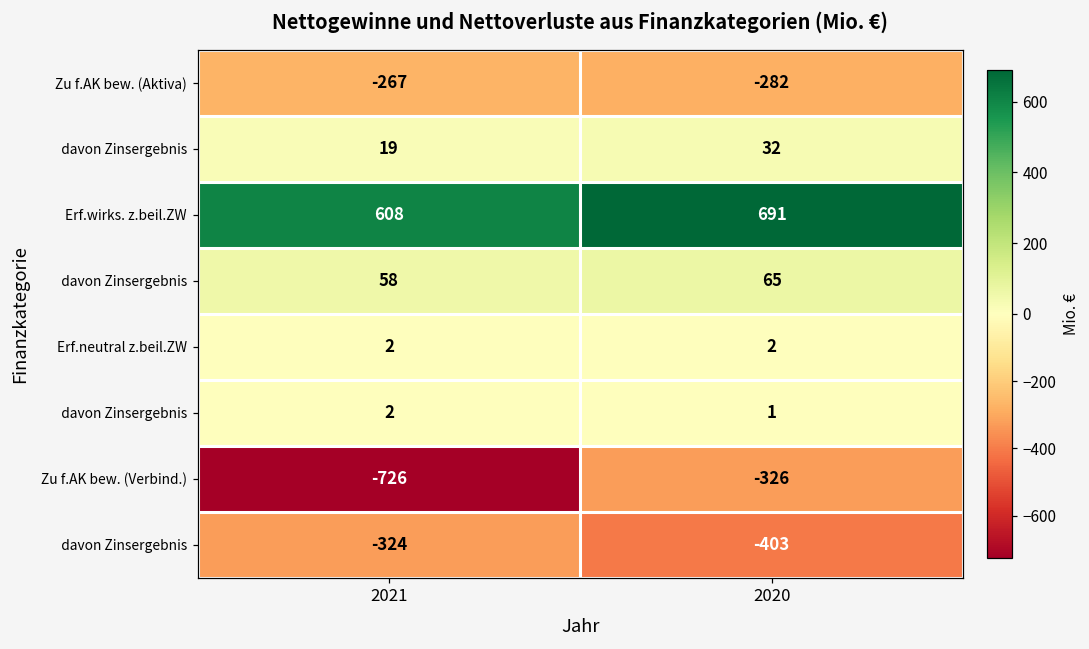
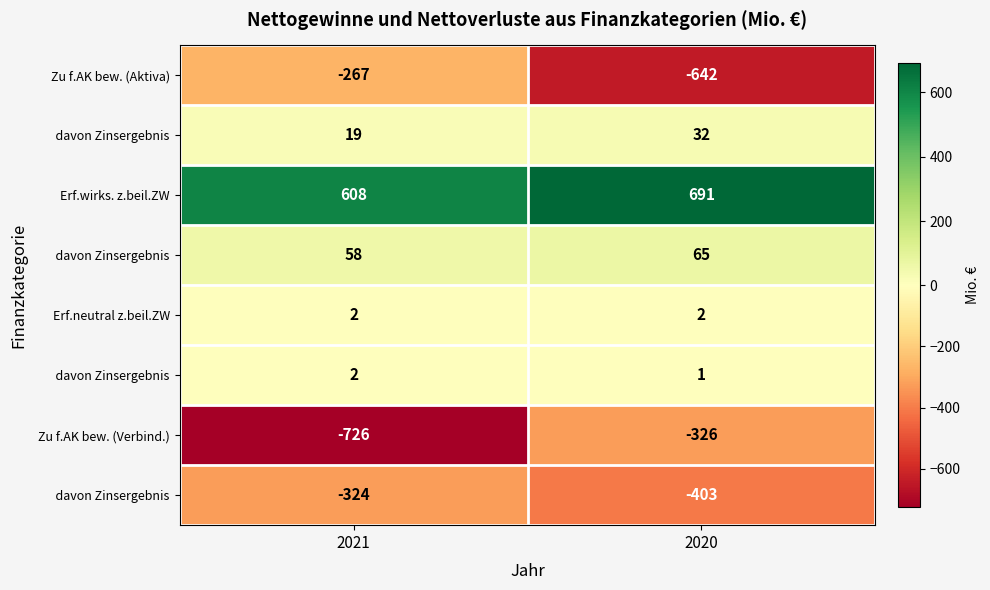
  {
    "Zu f.AK bew. (Aktiva)": {
      "2021": -267,
-     "2020": -282
+     "2020": -642
    },
    "Erf.wirks. z.beil.ZW": {
      "2021": 608,
      "2020": 691
    },
    "Erf.neutral z.beil.ZW": {
      "2021": 2,
      "2020": 2
    },
    "Zu f.AK bew. (Verbind.)": {
      "2021": -726,
      "2020": -326
    }
  }
